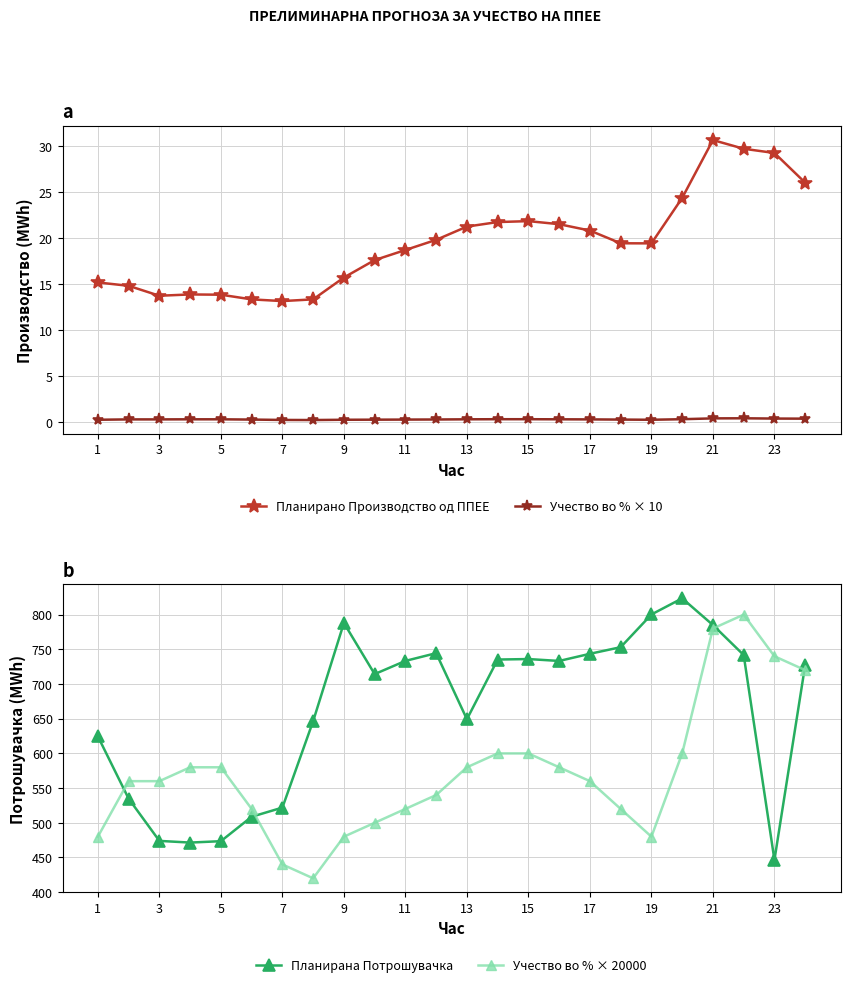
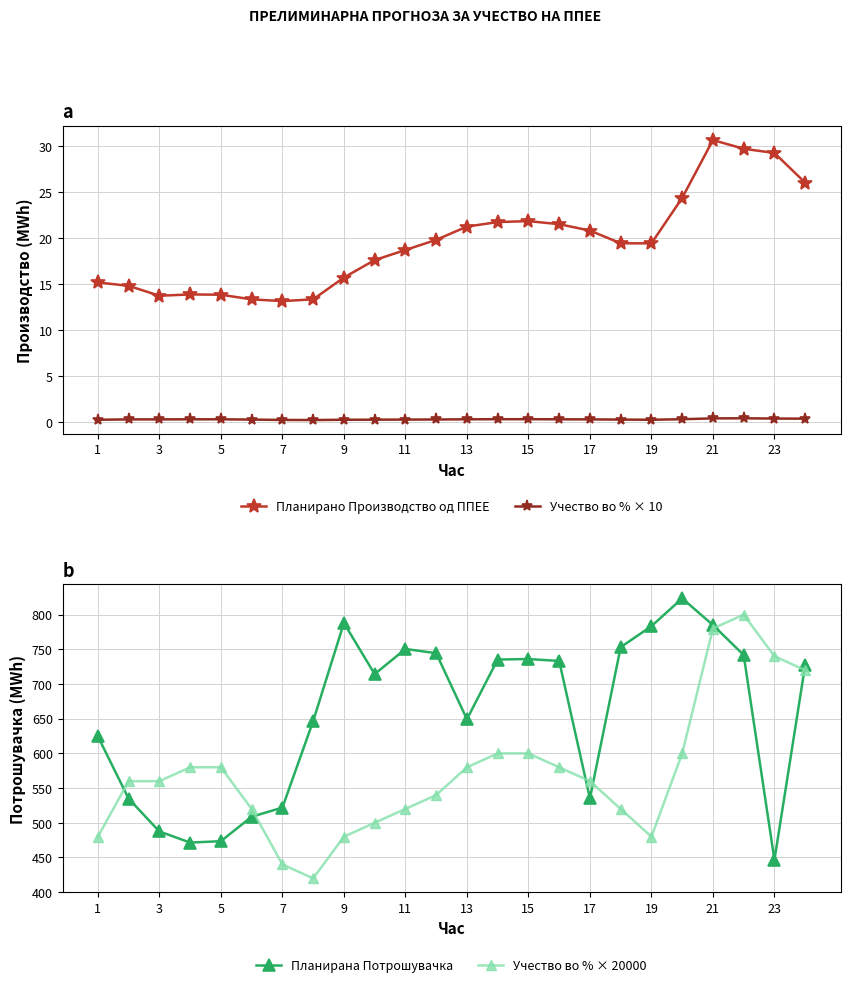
  {
    "b": {
      "Планирана Потрошувачка": {
        "1": 620,
-       "3": 470,
+       "3": 490,
        "5": 470,
        "7": 520,
        "9": 790,
-       "11": 730,
+       "11": 750,
        "13": 650,
        "15": 740,
-       "17": 740,
-       "19": 800,
+       "17": 540,
+       "19": 780,
        "21": 790,
        "23": 450
      },
      "Учество во % × 20000": {
        "1": 480,
        "3": 560,
        "5": 580,
        "7": 440,
        "9": 480,
        "11": 520,
        "13": 580,
        "15": 600,
        "17": 560,
        "19": 480,
        "21": 780,
        "23": 740
      }
    }
  }
